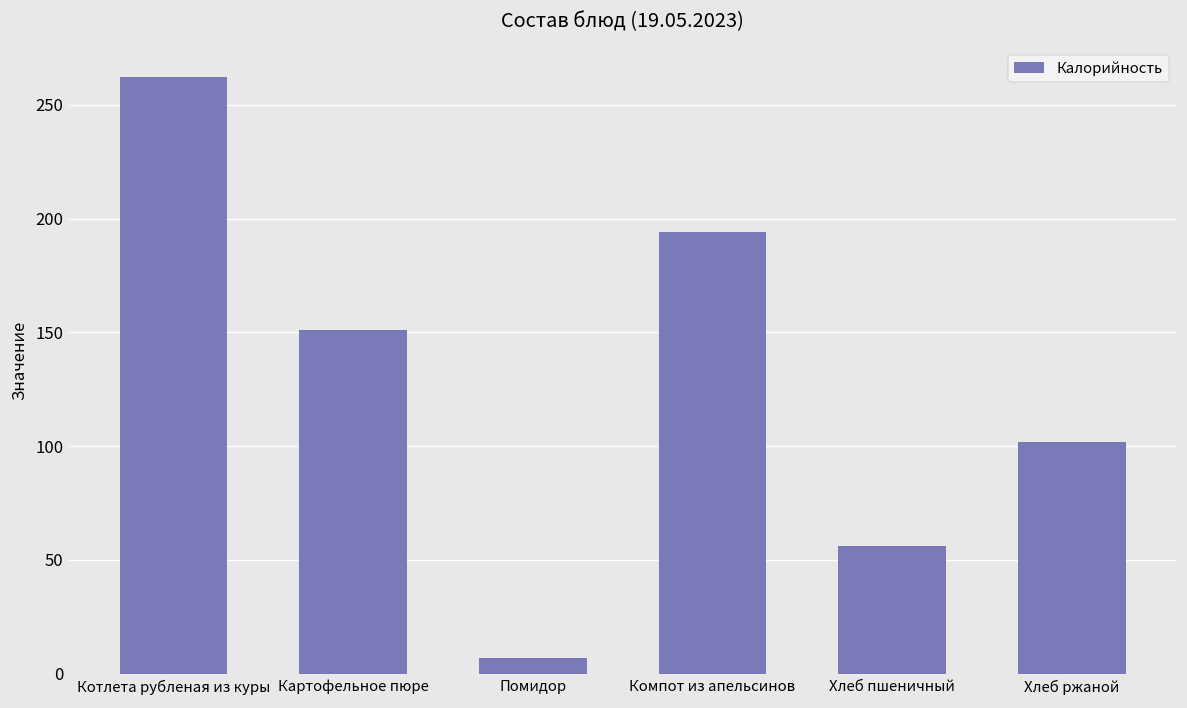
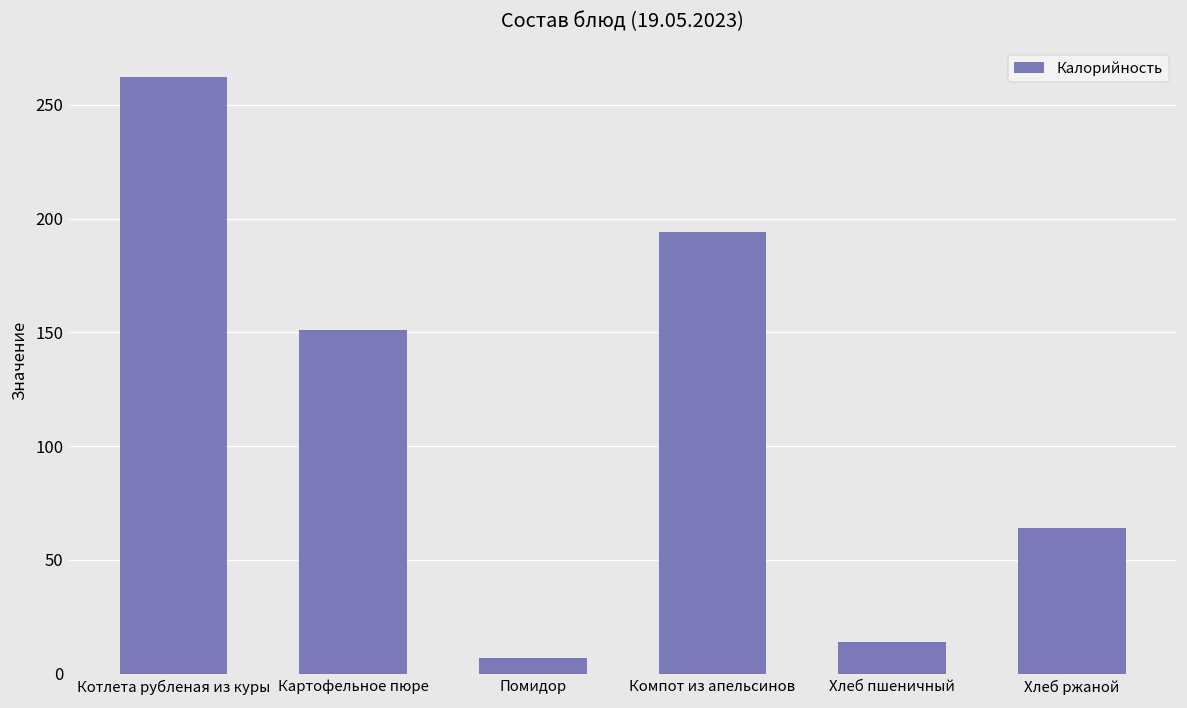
  {
    "Котлета рубленая из куры": 262,
    "Картофельное пюре": 151,
    "Помидор": 7,
    "Компот из апельсинов": 194,
-   "Хлеб пшеничный": 56,
-   "Хлеб ржаной": 102
+   "Хлеб пшеничный": 14,
+   "Хлеб ржаной": 64
  }
